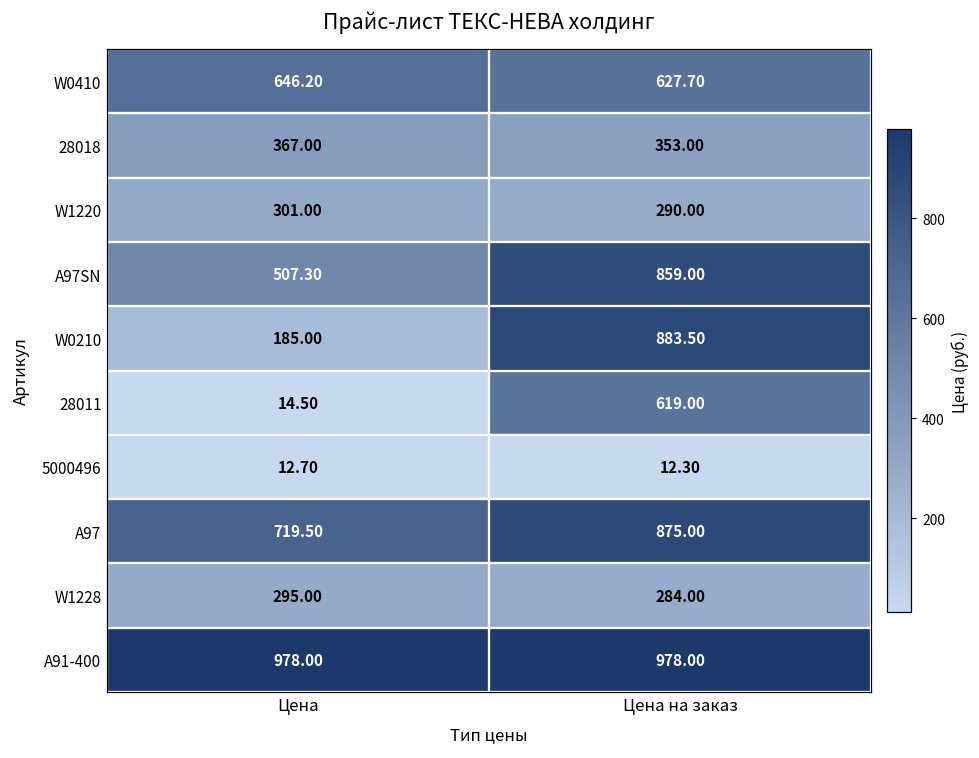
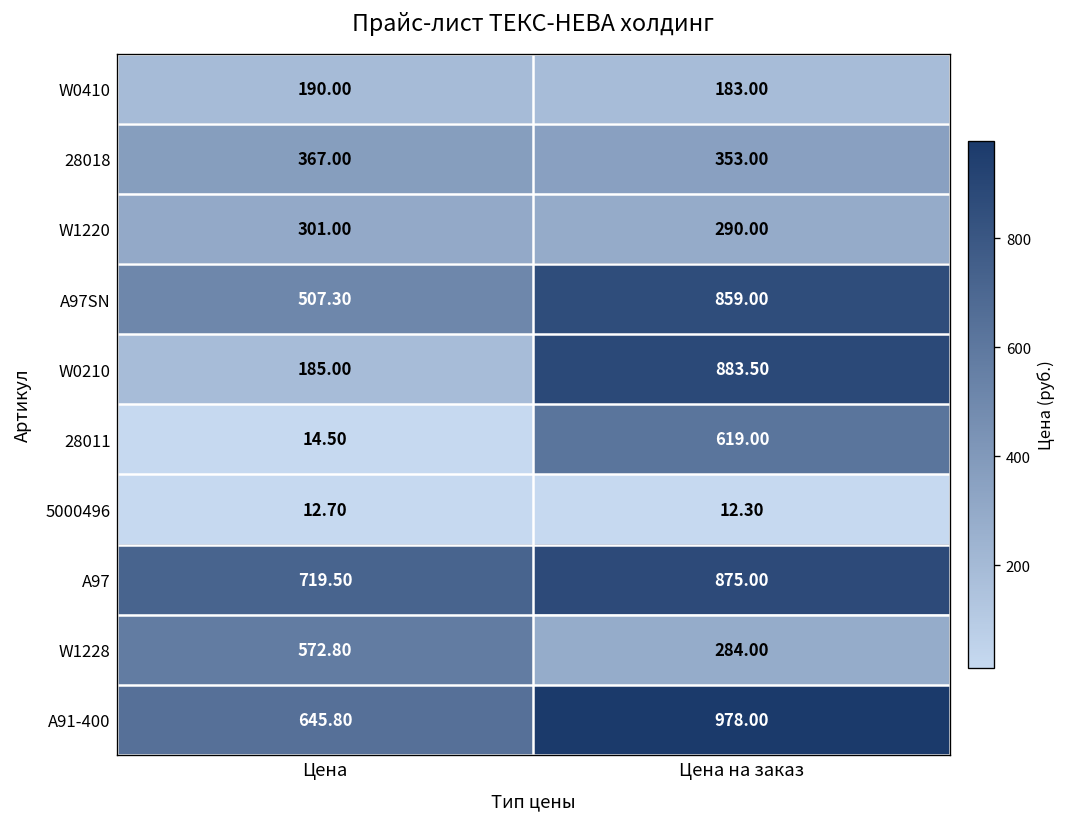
  {
    "W0410": {
-     "Цена": 646.20,
-     "Цена на заказ": 627.70
+     "Цена": 190.00,
+     "Цена на заказ": 183.00
    },
    "28018": {
      "Цена": 367.00,
      "Цена на заказ": 353.00
    },
    "W1220": {
      "Цена": 301.00,
      "Цена на заказ": 290.00
    },
    "A97SN": {
      "Цена": 507.30,
      "Цена на заказ": 859.00
    },
    "W0210": {
      "Цена": 185.00,
      "Цена на заказ": 883.50
    },
    "28011": {
      "Цена": 14.50,
      "Цена на заказ": 619.00
    },
    "5000496": {
      "Цена": 12.70,
      "Цена на заказ": 12.30
    },
    "A97": {
      "Цена": 719.50,
      "Цена на заказ": 875.00
    },
    "W1228": {
-     "Цена": 295.00,
+     "Цена": 572.80,
      "Цена на заказ": 284.00
    },
    "A91-400": {
-     "Цена": 978.00,
+     "Цена": 645.80,
      "Цена на заказ": 978.00
    }
  }
